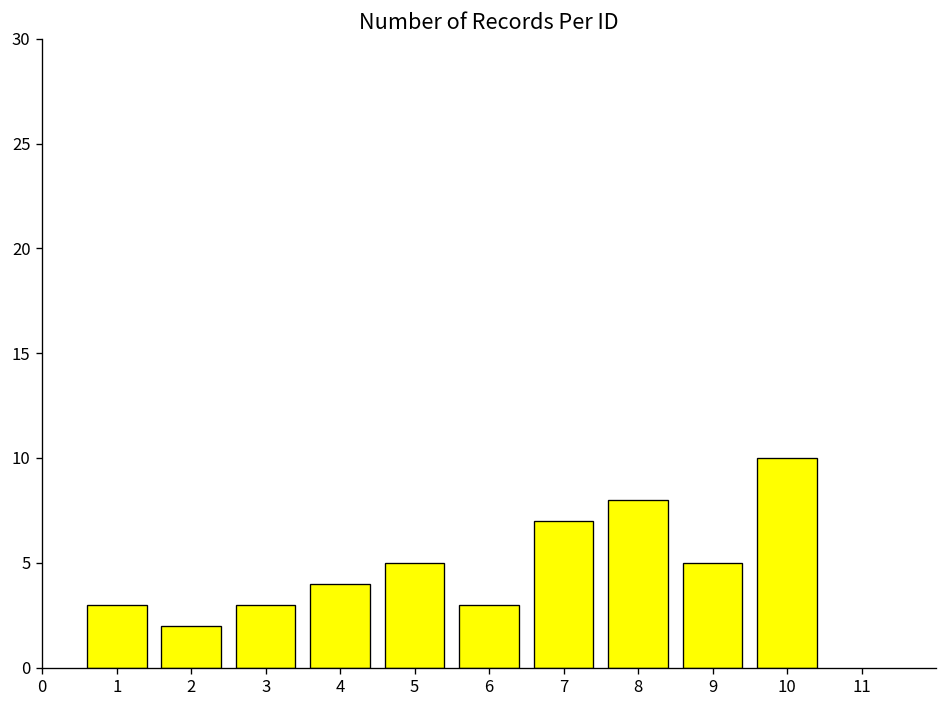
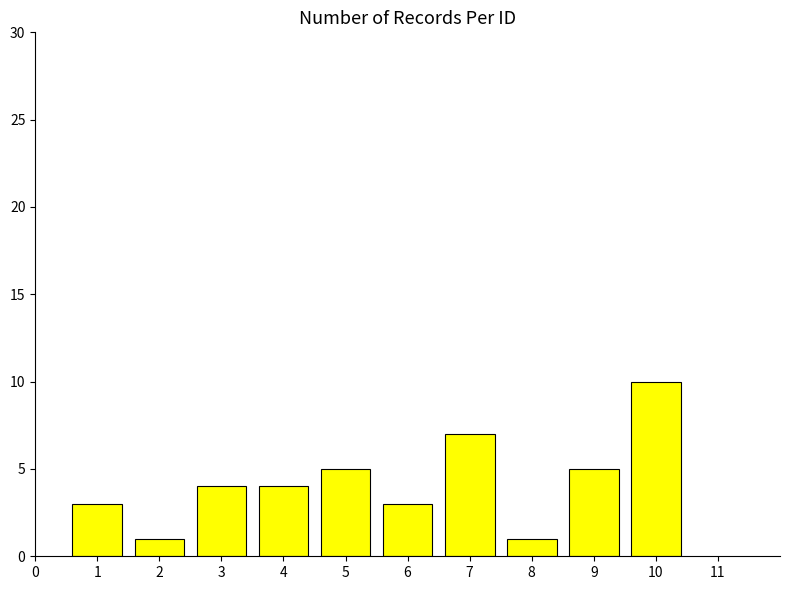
  {
    "1": 3,
-   "2": 2,
-   "3": 3,
+   "2": 1,
+   "3": 4,
    "4": 4,
    "5": 5,
    "6": 3,
    "7": 7,
-   "8": 8,
+   "8": 1,
    "9": 5,
    "10": 10
  }
